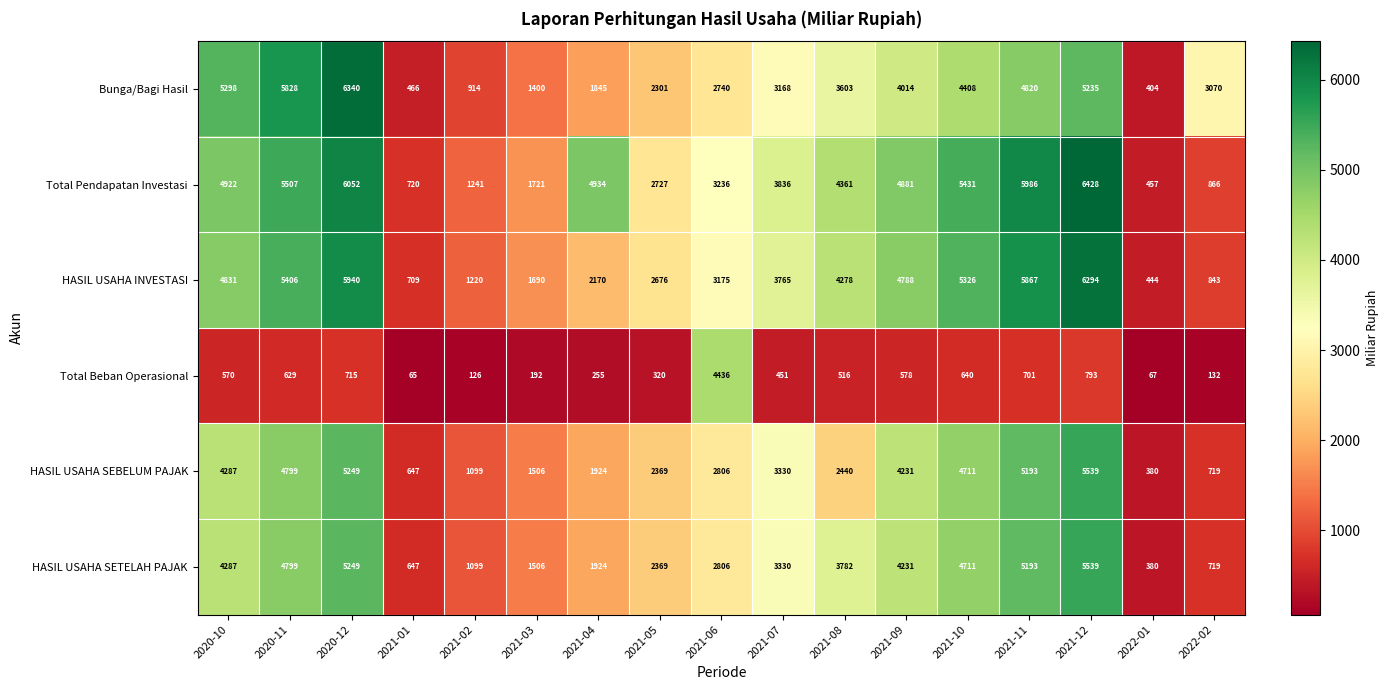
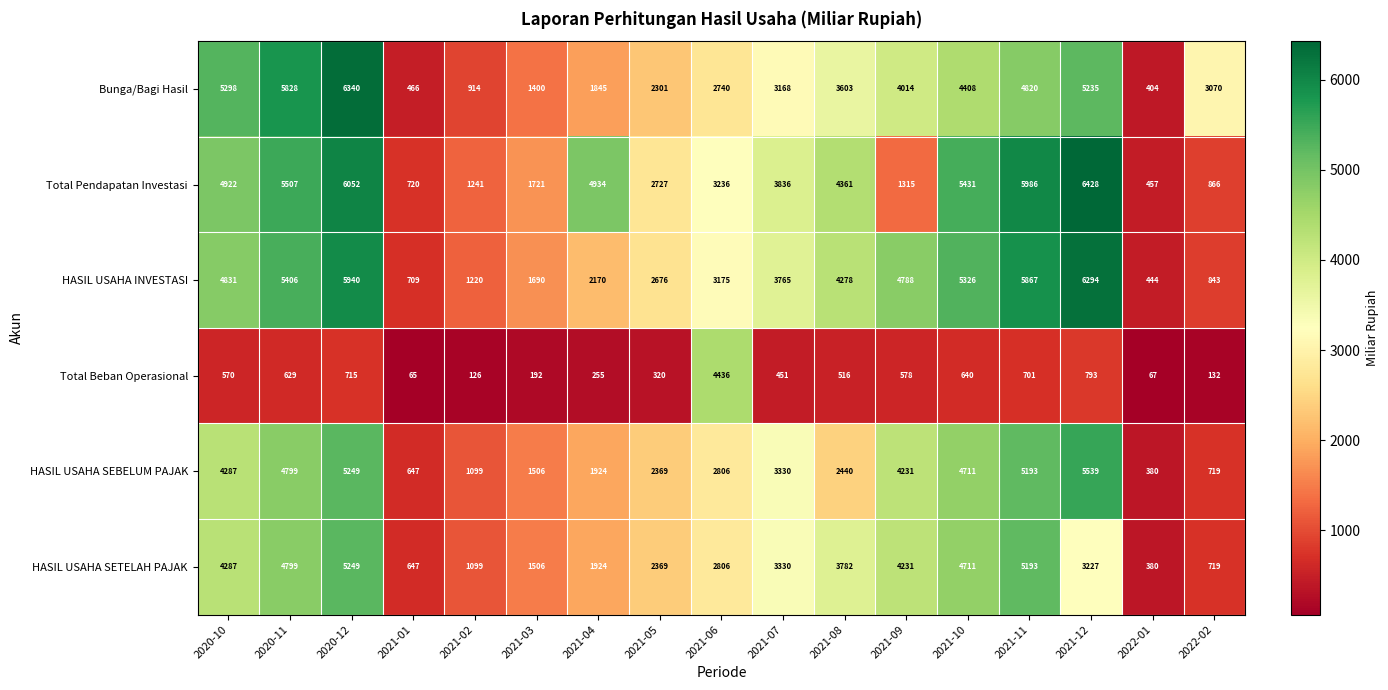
  {
    "Bunga/Bagi Hasil": {
      "2020-10": 5298,
      "2020-11": 5828,
      "2020-12": 6340,
      "2021-01": 466,
      "2021-02": 914,
      "2021-03": 1400,
      "2021-04": 1845,
      "2021-05": 2301,
      "2021-06": 2740,
      "2021-07": 3168,
      "2021-08": 3603,
      "2021-09": 4014,
      "2021-10": 4408,
      "2021-11": 4820,
      "2021-12": 5235,
      "2022-01": 404,
      "2022-02": 3070
    },
    "Total Pendapatan Investasi": {
      "2020-10": 4922,
      "2020-11": 5507,
      "2020-12": 6052,
      "2021-01": 720,
      "2021-02": 1241,
      "2021-03": 1721,
      "2021-04": 4934,
      "2021-05": 2727,
      "2021-06": 3236,
      "2021-07": 3836,
      "2021-08": 4361,
-     "2021-09": 4881,
+     "2021-09": 1315,
      "2021-10": 5431,
      "2021-11": 5986,
      "2021-12": 6428,
      "2022-01": 457,
      "2022-02": 866
    },
    "HASIL USAHA INVESTASI": {
      "2020-10": 4831,
      "2020-11": 5406,
      "2020-12": 5940,
      "2021-01": 709,
      "2021-02": 1220,
      "2021-03": 1690,
      "2021-04": 2170,
      "2021-05": 2676,
      "2021-06": 3175,
      "2021-07": 3765,
      "2021-08": 4278,
      "2021-09": 4788,
      "2021-10": 5326,
      "2021-11": 5867,
      "2021-12": 6294,
      "2022-01": 444,
      "2022-02": 843
    },
    "Total Beban Operasional": {
      "2020-10": 570,
      "2020-11": 629,
      "2020-12": 715,
      "2021-01": 65,
      "2021-02": 126,
      "2021-03": 192,
      "2021-04": 255,
      "2021-05": 320,
      "2021-06": 4436,
      "2021-07": 451,
      "2021-08": 516,
      "2021-09": 578,
      "2021-10": 640,
      "2021-11": 701,
      "2021-12": 793,
      "2022-01": 67,
      "2022-02": 132
    },
    "HASIL USAHA SEBELUM PAJAK": {
      "2020-10": 4287,
      "2020-11": 4799,
      "2020-12": 5249,
      "2021-01": 647,
      "2021-02": 1099,
      "2021-03": 1506,
      "2021-04": 1924,
      "2021-05": 2369,
      "2021-06": 2806,
      "2021-07": 3330,
      "2021-08": 2440,
      "2021-09": 4231,
      "2021-10": 4711,
      "2021-11": 5193,
      "2021-12": 5539,
      "2022-01": 380,
      "2022-02": 719
    },
    "HASIL USAHA SETELAH PAJAK": {
      "2020-10": 4287,
      "2020-11": 4799,
      "2020-12": 5249,
      "2021-01": 647,
      "2021-02": 1099,
      "2021-03": 1506,
      "2021-04": 1924,
      "2021-05": 2369,
      "2021-06": 2806,
      "2021-07": 3330,
      "2021-08": 3782,
      "2021-09": 4231,
      "2021-10": 4711,
      "2021-11": 5193,
-     "2021-12": 5539,
+     "2021-12": 3227,
      "2022-01": 380,
      "2022-02": 719
    }
  }
